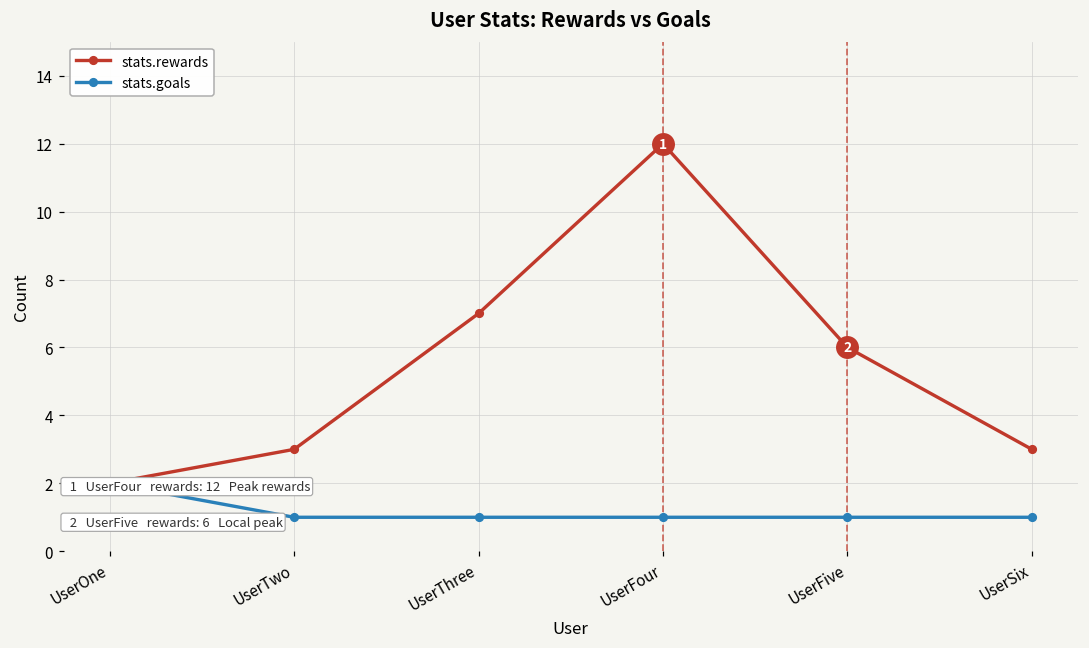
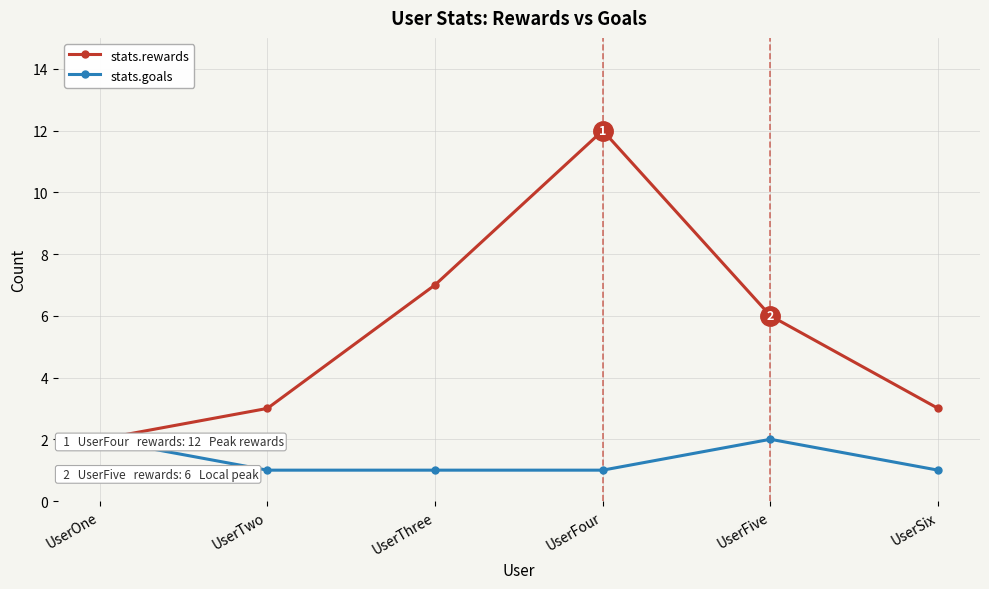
  {
    "stats.goals": {
      "UserThree": 1,
      "UserFour": 1,
-     "UserFive": 1,
+     "UserFive": 2,
      "UserSix": 1
    }
  }
